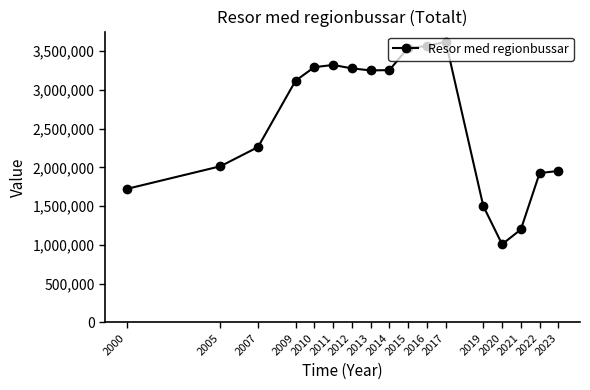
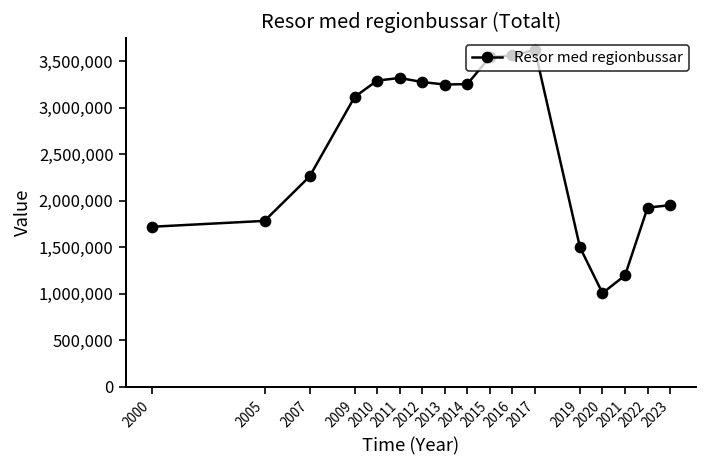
  {
    "2000": "1,700,000",
-   "2005": "2,000,000",
+   "2005": "1,800,000",
    "2007": "2,300,000",
    "2009": "3,100,000",
    "2010": "3,300,000",
    "2011": "3,300,000",
    "2012": "3,300,000",
    "2013": "3,200,000",
    "2014": "3,300,000",
    "2019": "1,500,000",
    "2020": "1,000,000",
    "2021": "1,200,000",
    "2022": "1,900,000",
    "2023": "2,000,000"
  }
